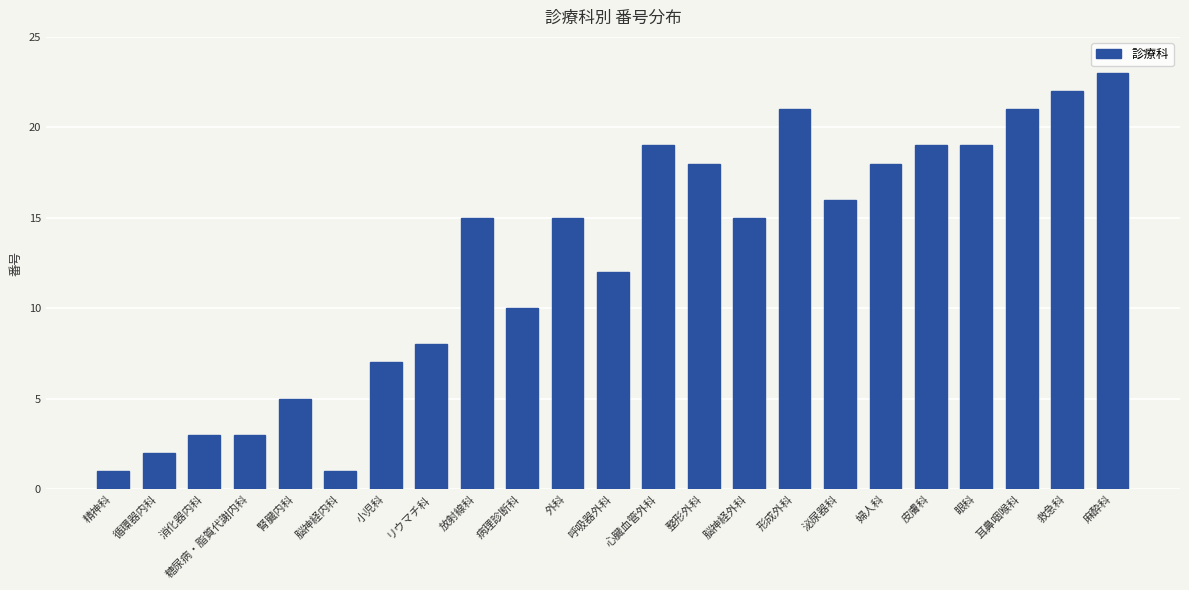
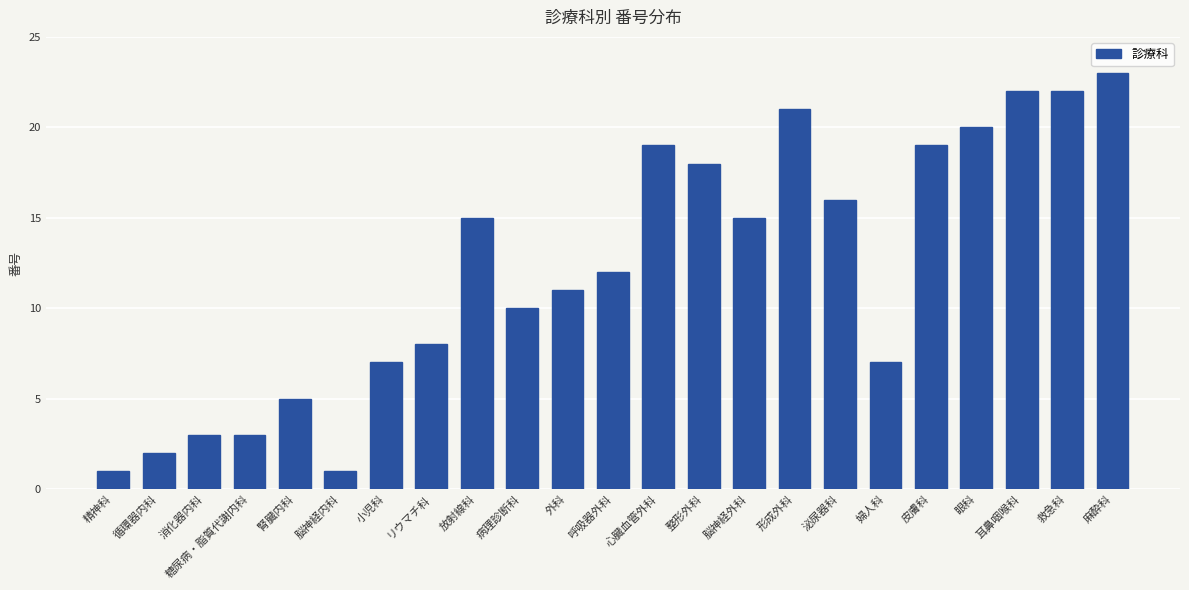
  {
    "精神科": 1,
    "循環器内科": 2,
    "消化器内科": 3,
    "糖尿病・脂質代謝内科": 3,
    "腎臓内科": 5,
    "脳神経内科": 1,
    "小児科": 7,
    "リウマチ科": 8,
    "放射線科": 15,
    "病理診断科": 10,
-   "外科": 15,
+   "外科": 11,
    "呼吸器外科": 12,
    "心臓血管外科": 19,
    "整形外科": 18,
    "脳神経外科": 15,
    "形成外科": 21,
    "泌尿器科": 16,
-   "婦人科": 18,
+   "婦人科": 7,
    "皮膚科": 19,
-   "眼科": 19,
-   "耳鼻咽喉科": 21,
+   "眼科": 20,
+   "耳鼻咽喉科": 22,
    "救急科": 22,
    "麻酔科": 23
  }
